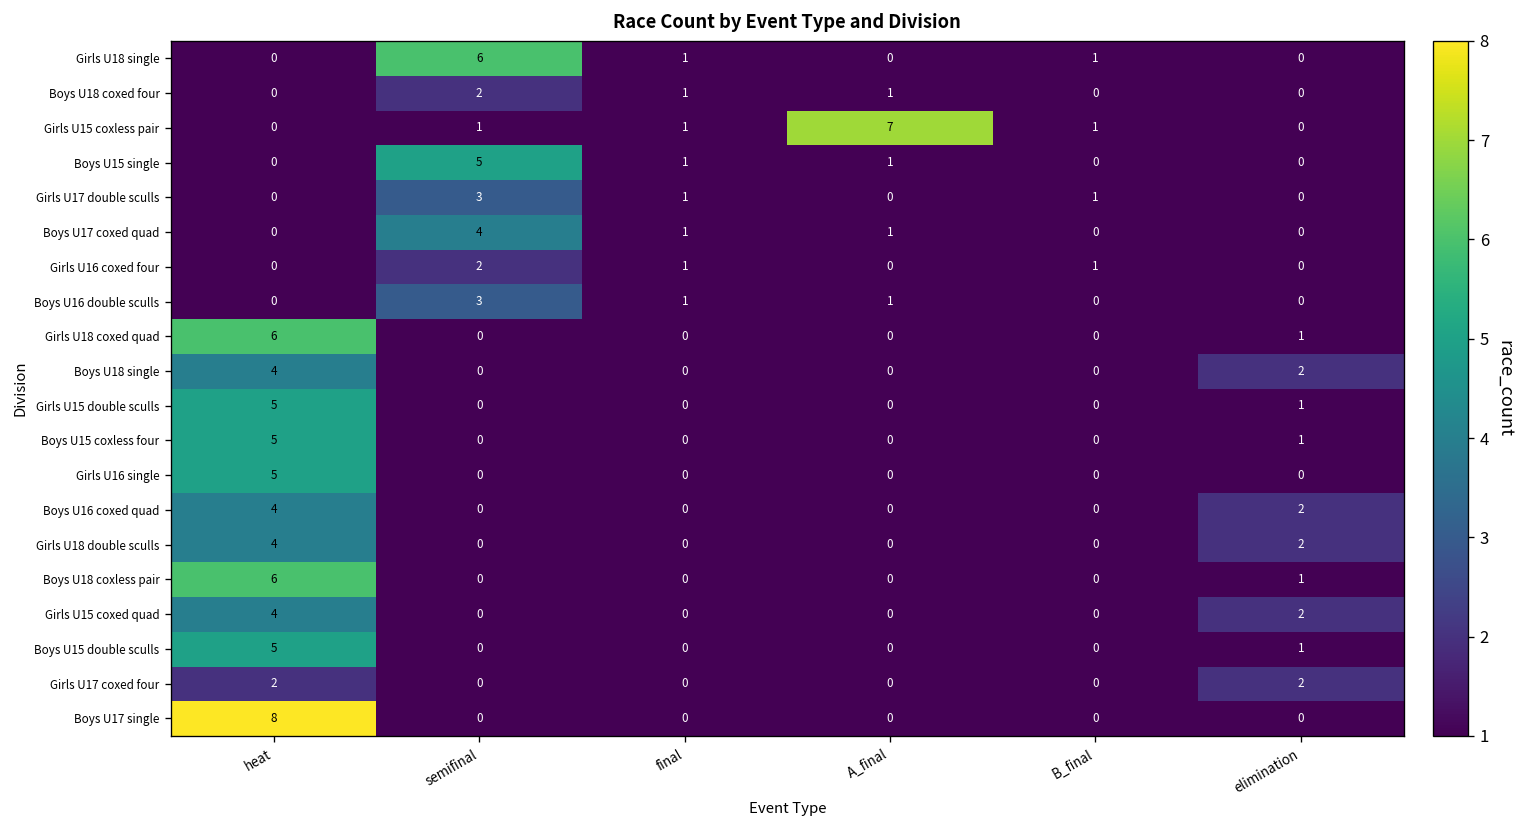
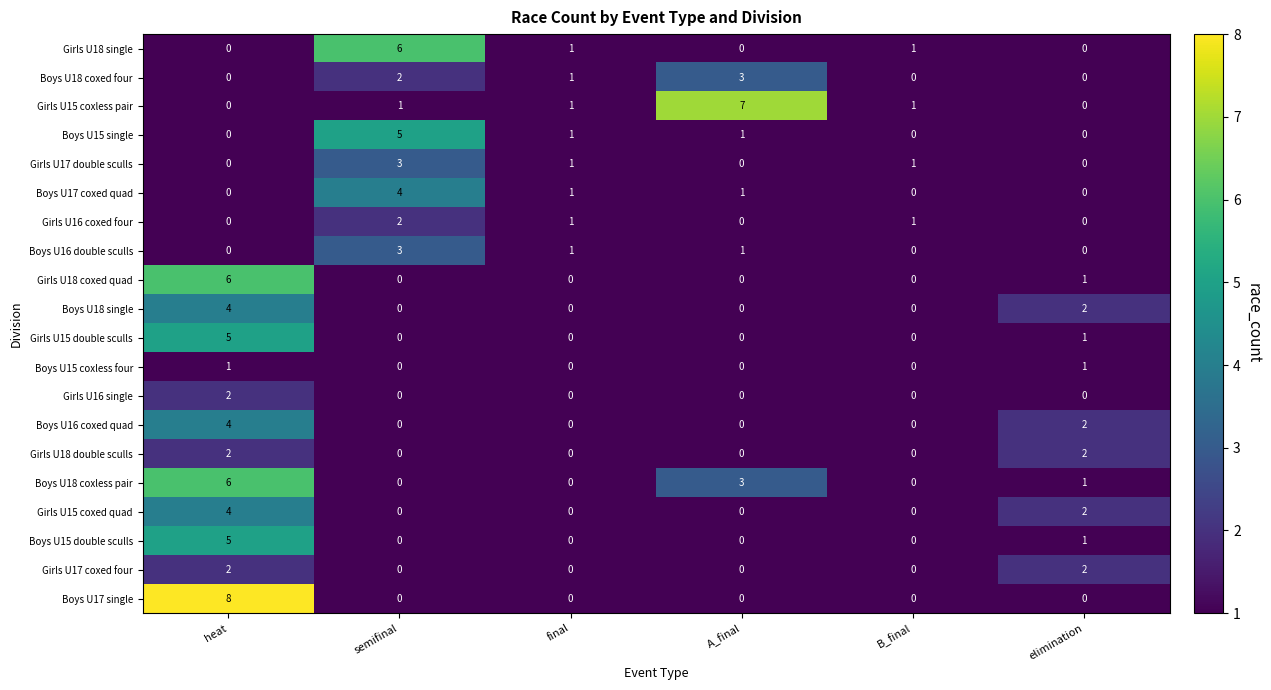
  {
    "Girls U18 single": {
      "heat": 0,
      "semifinal": 6,
      "final": 1,
      "A_final": 0,
      "B_final": 1,
      "elimination": 0
    },
    "Boys U18 coxed four": {
      "heat": 0,
      "semifinal": 2,
      "final": 1,
-     "A_final": 1,
+     "A_final": 3,
      "B_final": 0,
      "elimination": 0
    },
    "Girls U15 coxless pair": {
      "heat": 0,
      "semifinal": 1,
      "final": 1,
      "A_final": 7,
      "B_final": 1,
      "elimination": 0
    },
    "Boys U15 single": {
      "heat": 0,
      "semifinal": 5,
      "final": 1,
      "A_final": 1,
      "B_final": 0,
      "elimination": 0
    },
    "Girls U17 double sculls": {
      "heat": 0,
      "semifinal": 3,
      "final": 1,
      "A_final": 0,
      "B_final": 1,
      "elimination": 0
    },
    "Boys U17 coxed quad": {
      "heat": 0,
      "semifinal": 4,
      "final": 1,
      "A_final": 1,
      "B_final": 0,
      "elimination": 0
    },
    "Girls U16 coxed four": {
      "heat": 0,
      "semifinal": 2,
      "final": 1,
      "A_final": 0,
      "B_final": 1,
      "elimination": 0
    },
    "Boys U16 double sculls": {
      "heat": 0,
      "semifinal": 3,
      "final": 1,
      "A_final": 1,
      "B_final": 0,
      "elimination": 0
    },
    "Girls U18 coxed quad": {
      "heat": 6,
      "semifinal": 0,
      "final": 0,
      "A_final": 0,
      "B_final": 0,
      "elimination": 1
    },
    "Boys U18 single": {
      "heat": 4,
      "semifinal": 0,
      "final": 0,
      "A_final": 0,
      "B_final": 0,
      "elimination": 2
    },
    "Girls U15 double sculls": {
      "heat": 5,
      "semifinal": 0,
      "final": 0,
      "A_final": 0,
      "B_final": 0,
      "elimination": 1
    },
    "Boys U15 coxless four": {
-     "heat": 5,
+     "heat": 1,
      "semifinal": 0,
      "final": 0,
      "A_final": 0,
      "B_final": 0,
      "elimination": 1
    },
    "Girls U16 single": {
-     "heat": 5,
+     "heat": 2,
      "semifinal": 0,
      "final": 0,
      "A_final": 0,
      "B_final": 0,
      "elimination": 0
    },
    "Boys U16 coxed quad": {
      "heat": 4,
      "semifinal": 0,
      "final": 0,
      "A_final": 0,
      "B_final": 0,
      "elimination": 2
    },
    "Girls U18 double sculls": {
-     "heat": 4,
+     "heat": 2,
      "semifinal": 0,
      "final": 0,
      "A_final": 0,
      "B_final": 0,
      "elimination": 2
    },
    "Boys U18 coxless pair": {
      "heat": 6,
      "semifinal": 0,
      "final": 0,
-     "A_final": 0,
+     "A_final": 3,
      "B_final": 0,
      "elimination": 1
    },
    "Girls U15 coxed quad": {
      "heat": 4,
      "semifinal": 0,
      "final": 0,
      "A_final": 0,
      "B_final": 0,
      "elimination": 2
    },
    "Boys U15 double sculls": {
      "heat": 5,
      "semifinal": 0,
      "final": 0,
      "A_final": 0,
      "B_final": 0,
      "elimination": 1
    },
    "Girls U17 coxed four": {
      "heat": 2,
      "semifinal": 0,
      "final": 0,
      "A_final": 0,
      "B_final": 0,
      "elimination": 2
    },
    "Boys U17 single": {
      "heat": 8,
      "semifinal": 0,
      "final": 0,
      "A_final": 0,
      "B_final": 0,
      "elimination": 0
    }
  }
